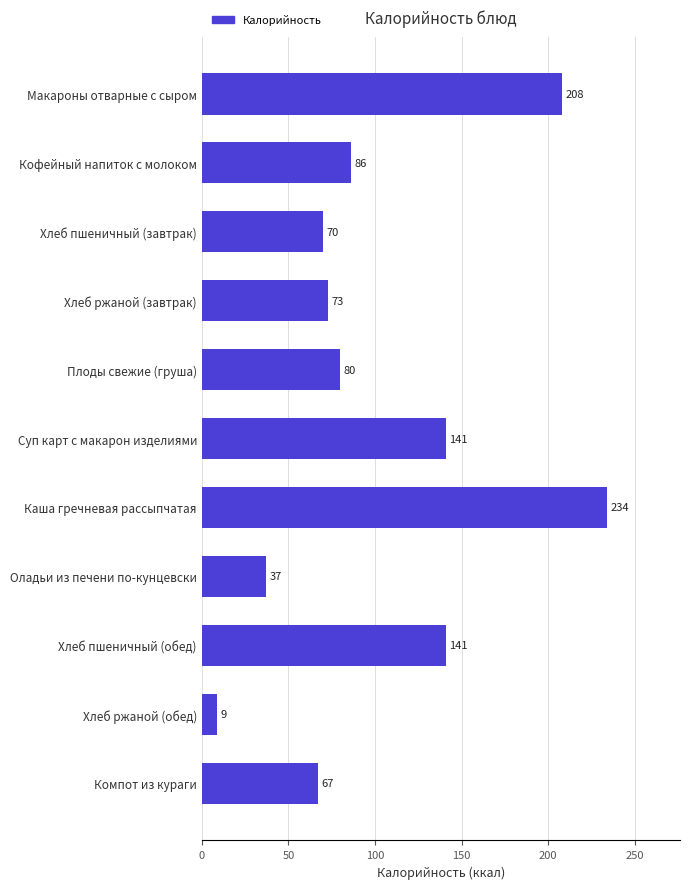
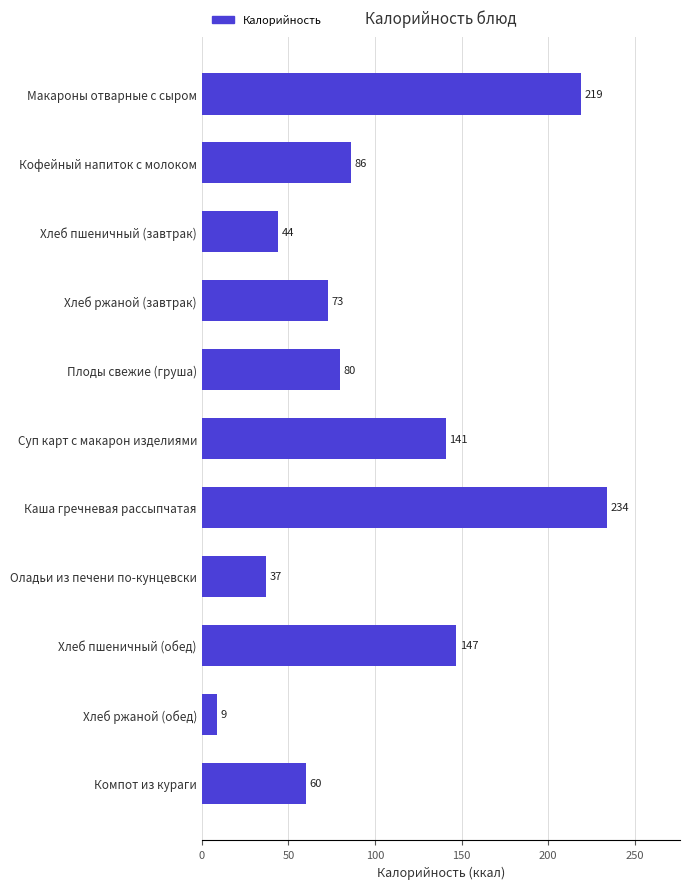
  {
-   "Макароны отварные с сыром": 208,
+   "Макароны отварные с сыром": 219,
    "Кофейный напиток с молоком": 86,
-   "Хлеб пшеничный (завтрак)": 70,
+   "Хлеб пшеничный (завтрак)": 44,
    "Хлеб ржаной (завтрак)": 73,
    "Плоды свежие (груша)": 80,
    "Суп карт с макарон изделиями": 141,
    "Каша гречневая рассыпчатая": 234,
    "Оладьи из печени по-кунцевски": 37,
-   "Хлеб пшеничный (обед)": 141,
+   "Хлеб пшеничный (обед)": 147,
    "Хлеб ржаной (обед)": 9,
-   "Компот из кураги": 67
+   "Компот из кураги": 60
  }
